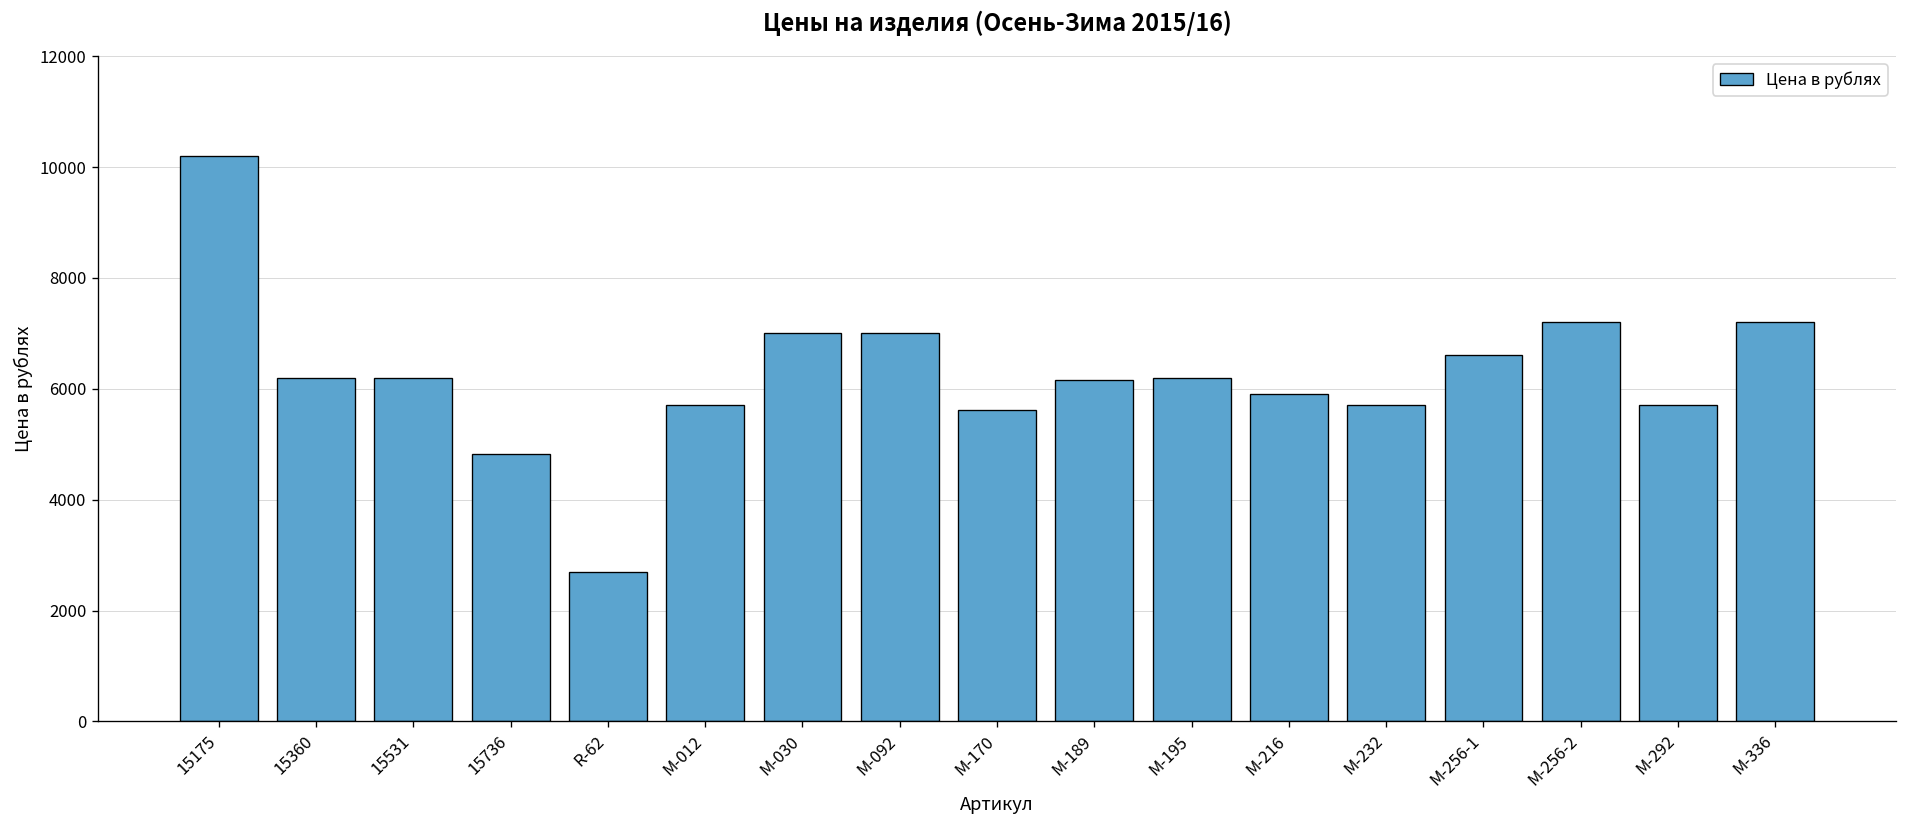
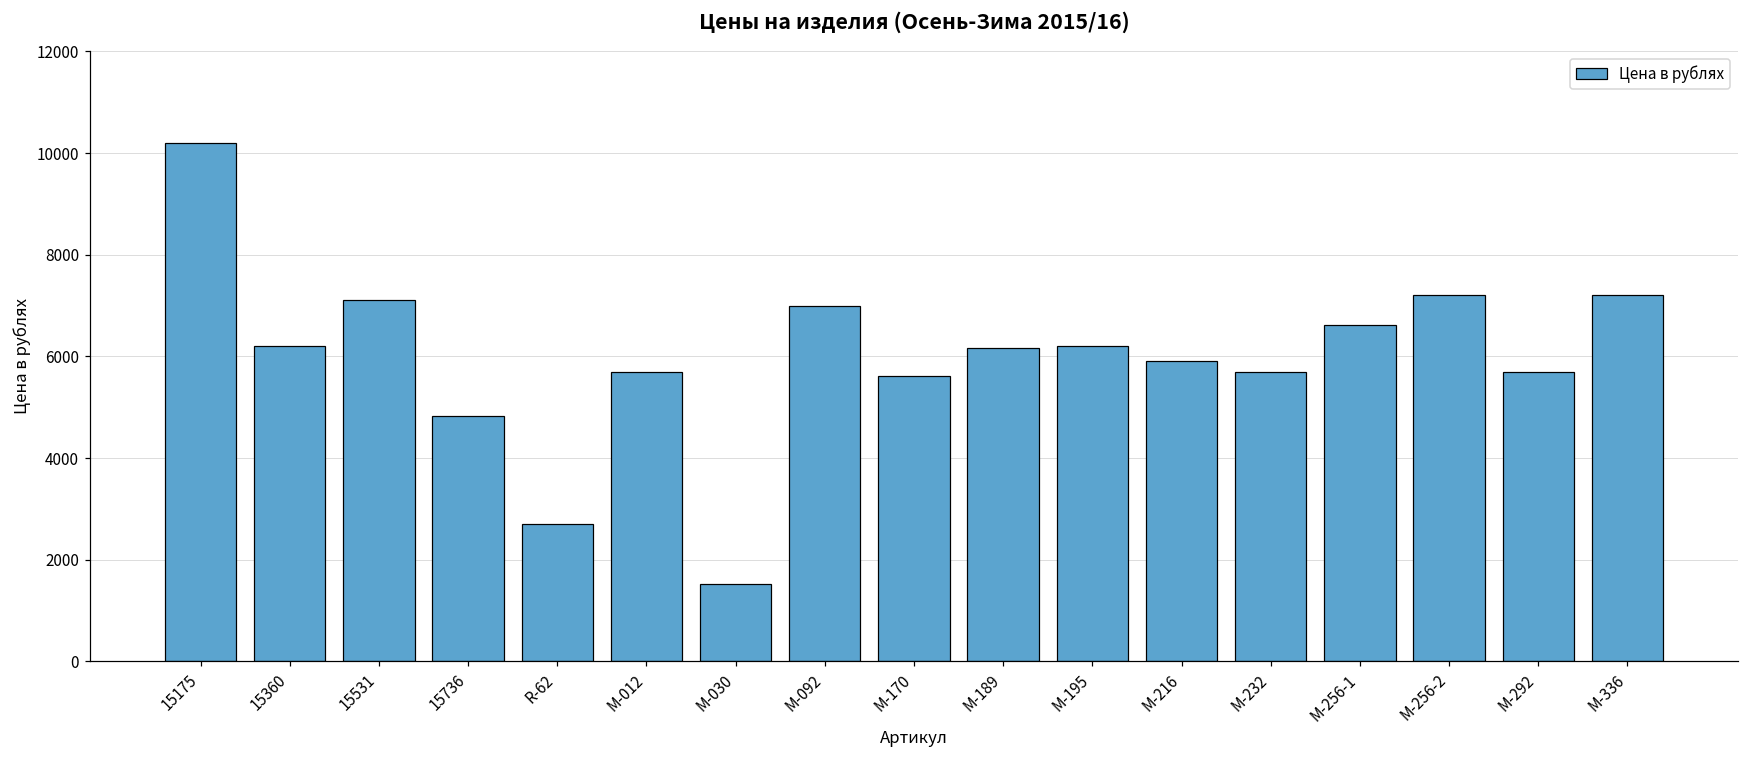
  {
    "15175": 10200,
    "15360": 6200,
-   "15531": 6200,
+   "15531": 7100,
    "15736": 4800,
    "R-62": 2700,
    "M-012": 5700,
-   "M-030": 7000,
+   "M-030": 1500,
    "M-092": 7000,
    "M-170": 5600,
    "M-189": 6200,
    "M-195": 6200,
    "M-216": 5900,
    "M-232": 5700,
    "M-256-1": 6600,
    "M-256-2": 7200,
    "M-292": 5700,
    "M-336": 7200
  }
